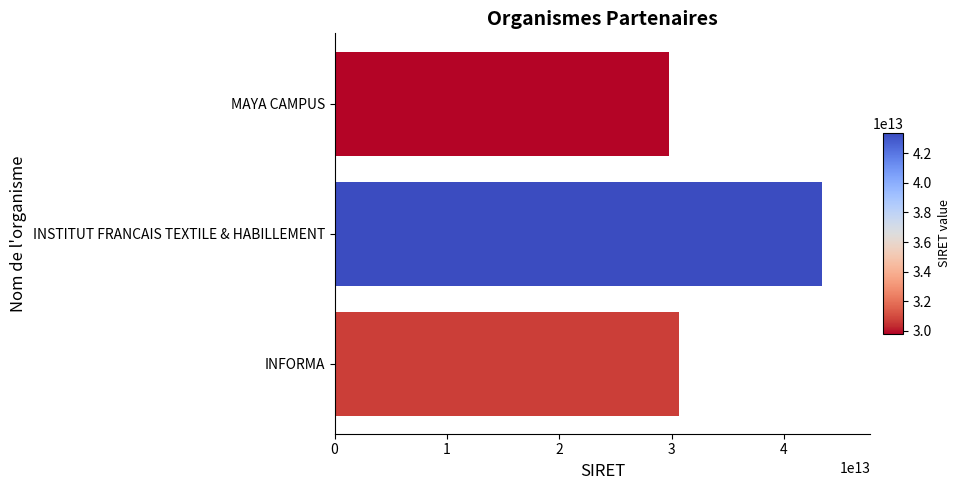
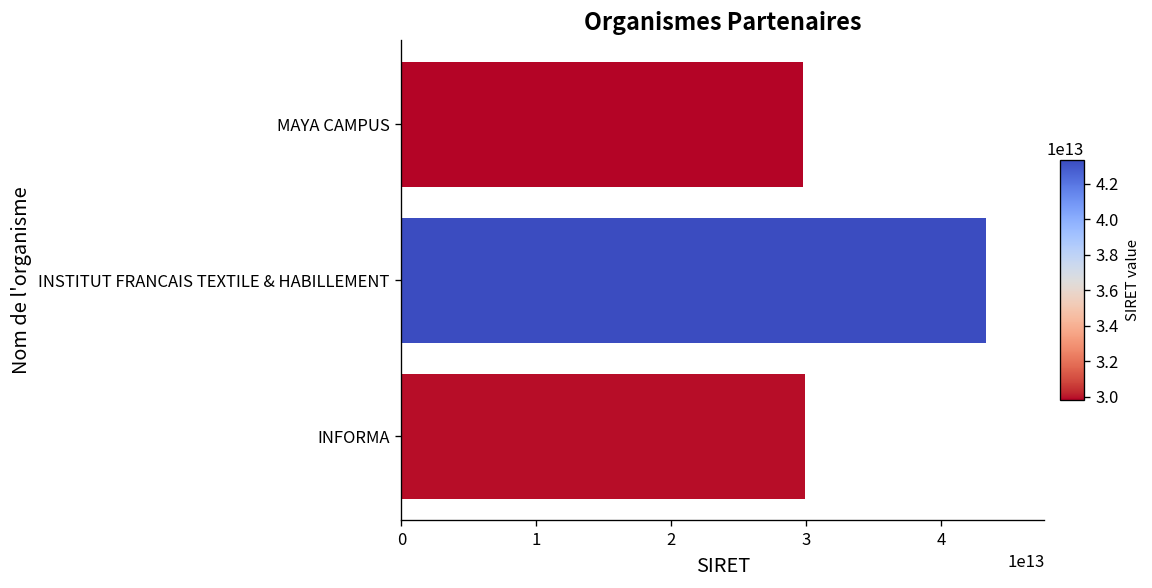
  {
    "MAYA CAMPUS": 29800000000000,
    "INSTITUT FRANCAIS TEXTILE & HABILLEMENT": 43300000000000,
-   "INFORMA": 30700000000000
+   "INFORMA": 29900000000000
  }
